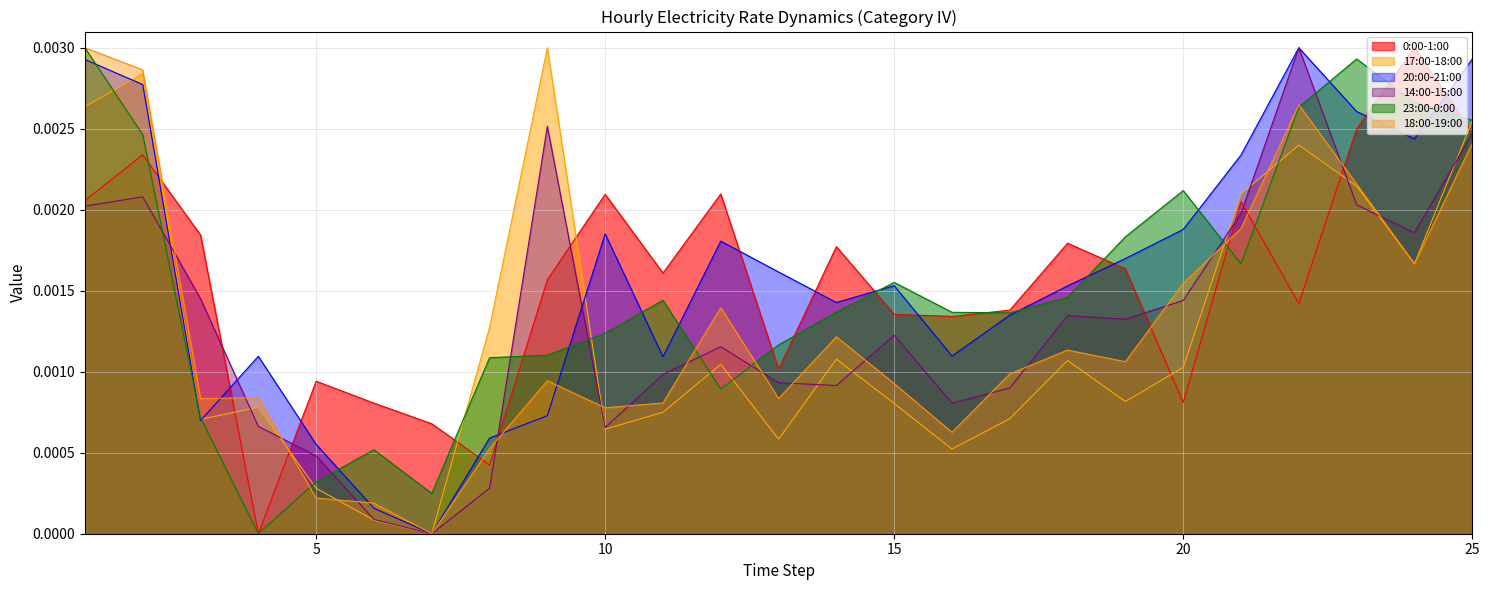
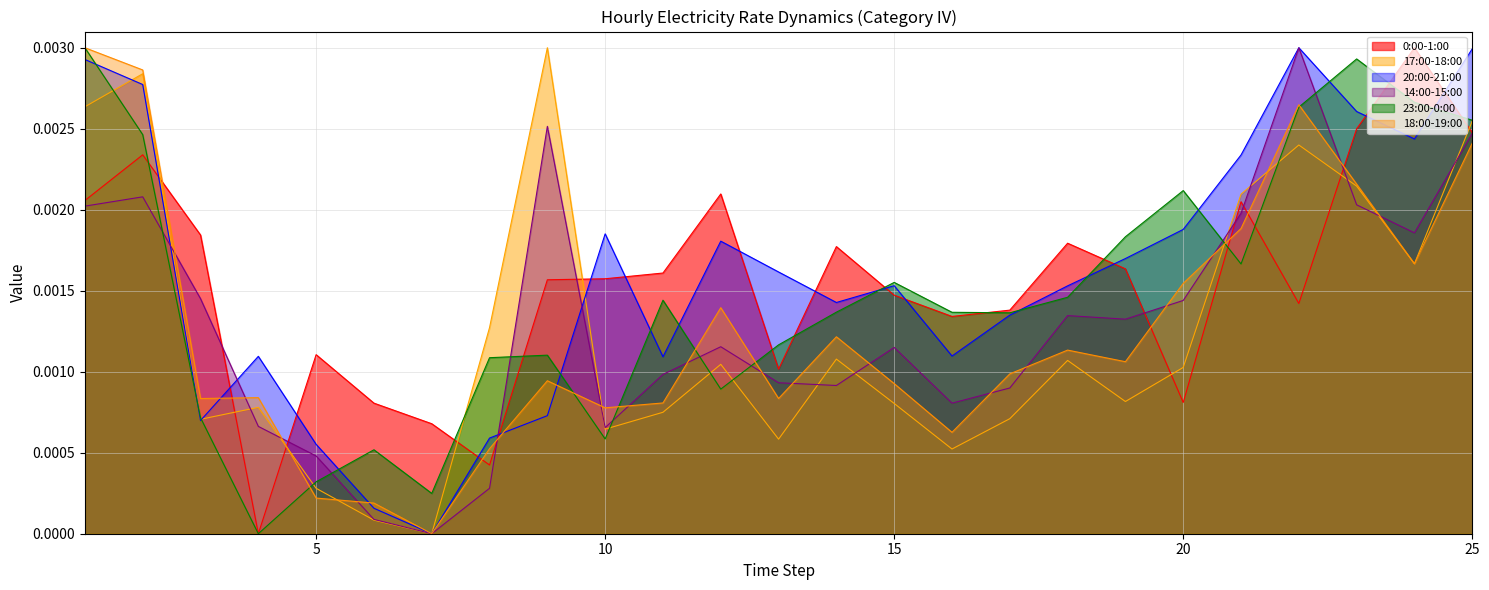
  {
    "0:00-1:00": {
-     "5": 0.00094,
-     "10": 0.00210,
-     "15": 0.00135,
+     "5": 0.00111,
+     "10": 0.00157,
+     "15": 0.00147,
      "20": 0.00081
    },
    "20:00-21:00": {
      "5": 0.00055,
      "10": 0.00185,
      "15": 0.00153,
      "20": 0.00188,
-     "25": 0.00293
+     "25": 0.00299
    },
    "14:00-15:00": {
      "5": 0.00048,
-     "15": 0.00123,
+     "15": 0.00115,
      "20": 0.00144
    },
    "23:00-0:00": {
      "5": 0.00032,
-     "10": 0.00124,
+     "10": 0.00058,
      "15": 0.00155,
      "20": 0.00212
    }
  }
